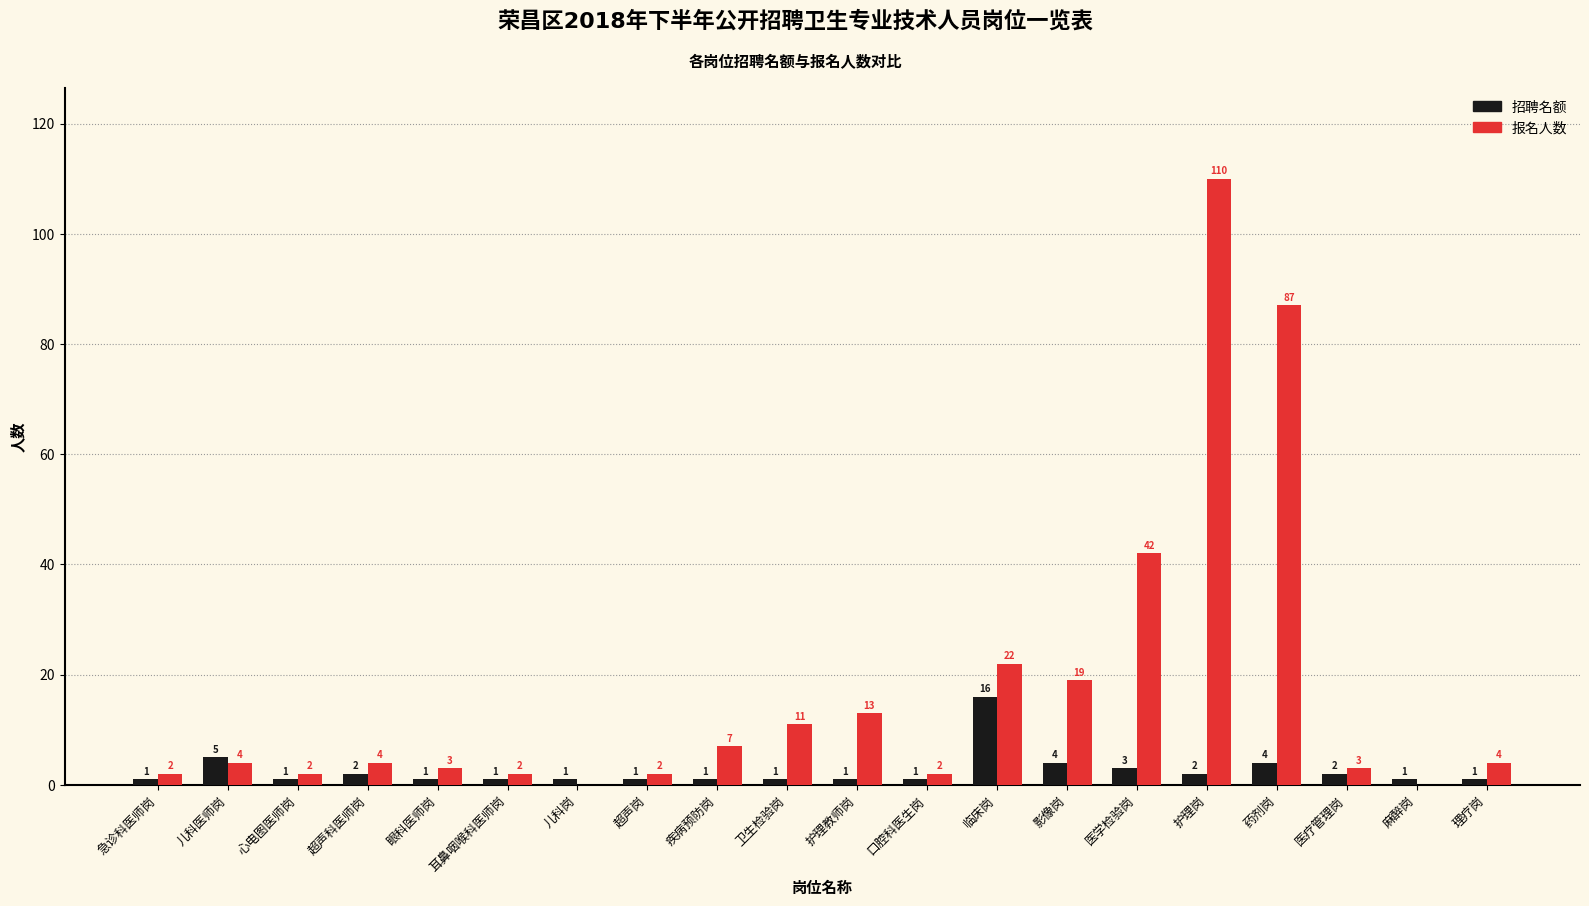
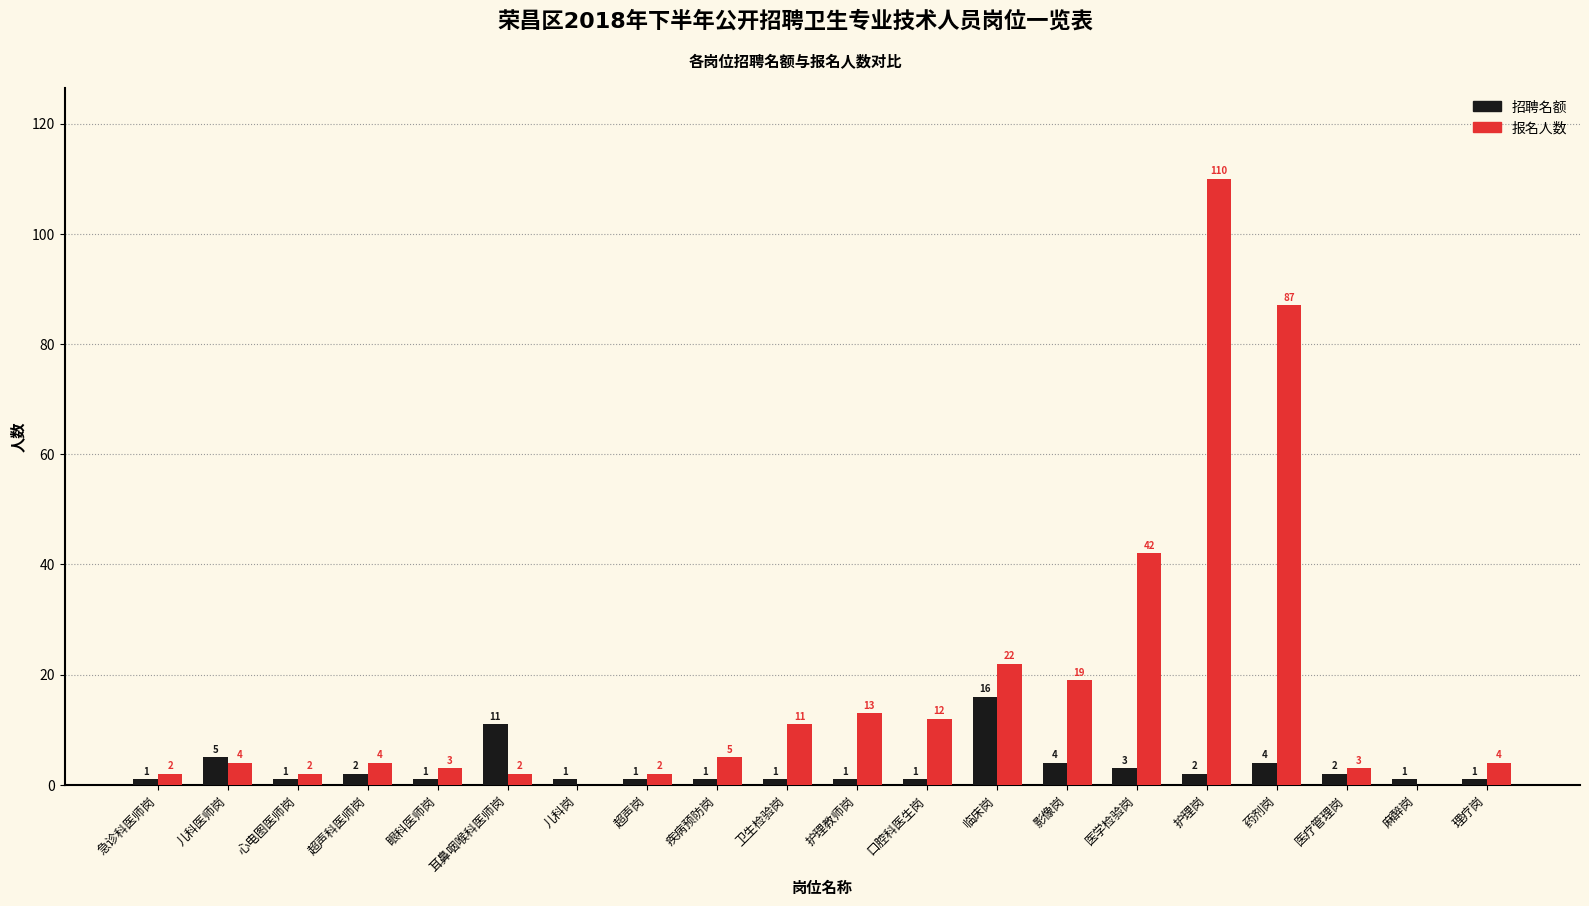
  {
    "招聘名额": {
      "急诊科医师岗": 1,
      "儿科医师岗": 5,
      "心电图医师岗": 1,
      "超声科医师岗": 2,
      "眼科医师岗": 1,
-     "耳鼻咽喉科医师岗": 1,
+     "耳鼻咽喉科医师岗": 11,
      "儿科岗": 1,
      "超声岗": 1,
      "疾病预防岗": 1,
      "卫生检验岗": 1,
      "护理教师岗": 1,
      "口腔科医生岗": 1,
      "临床岗": 16,
      "影像岗": 4,
      "医学检验岗": 3,
      "护理岗": 2,
      "药剂岗": 4,
      "医疗管理岗": 2,
      "麻醉岗": 1,
      "理疗岗": 1
    },
    "报名人数": {
      "急诊科医师岗": 2,
      "儿科医师岗": 4,
      "心电图医师岗": 2,
      "超声科医师岗": 4,
      "眼科医师岗": 3,
      "耳鼻咽喉科医师岗": 2,
      "超声岗": 2,
-     "疾病预防岗": 7,
+     "疾病预防岗": 5,
      "卫生检验岗": 11,
      "护理教师岗": 13,
-     "口腔科医生岗": 2,
+     "口腔科医生岗": 12,
      "临床岗": 22,
      "影像岗": 19,
      "医学检验岗": 42,
      "护理岗": 110,
      "药剂岗": 87,
      "医疗管理岗": 3,
      "理疗岗": 4
    }
  }
